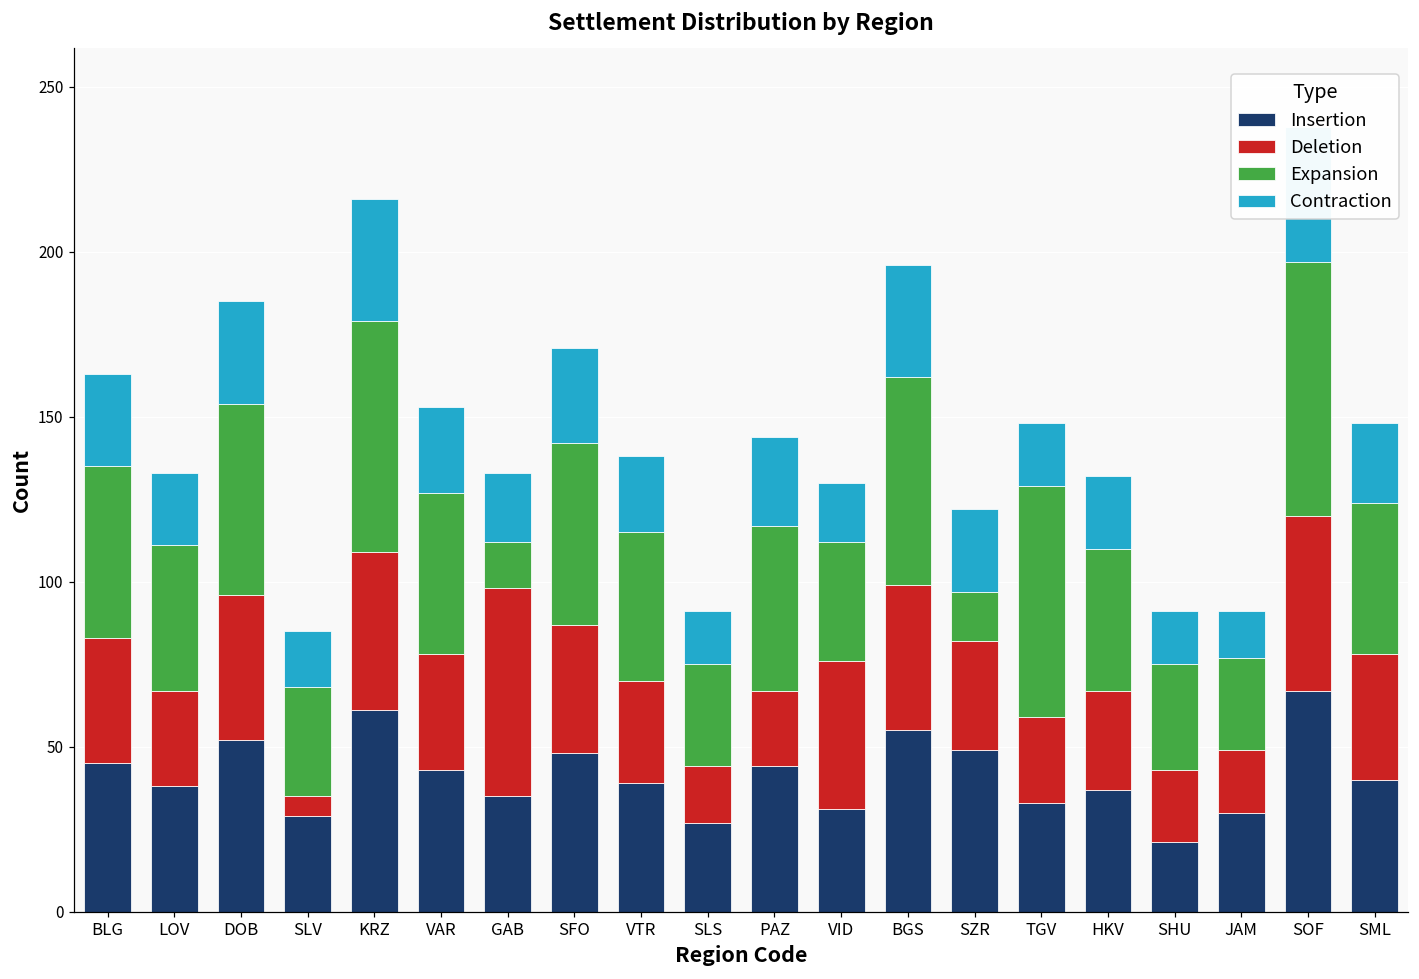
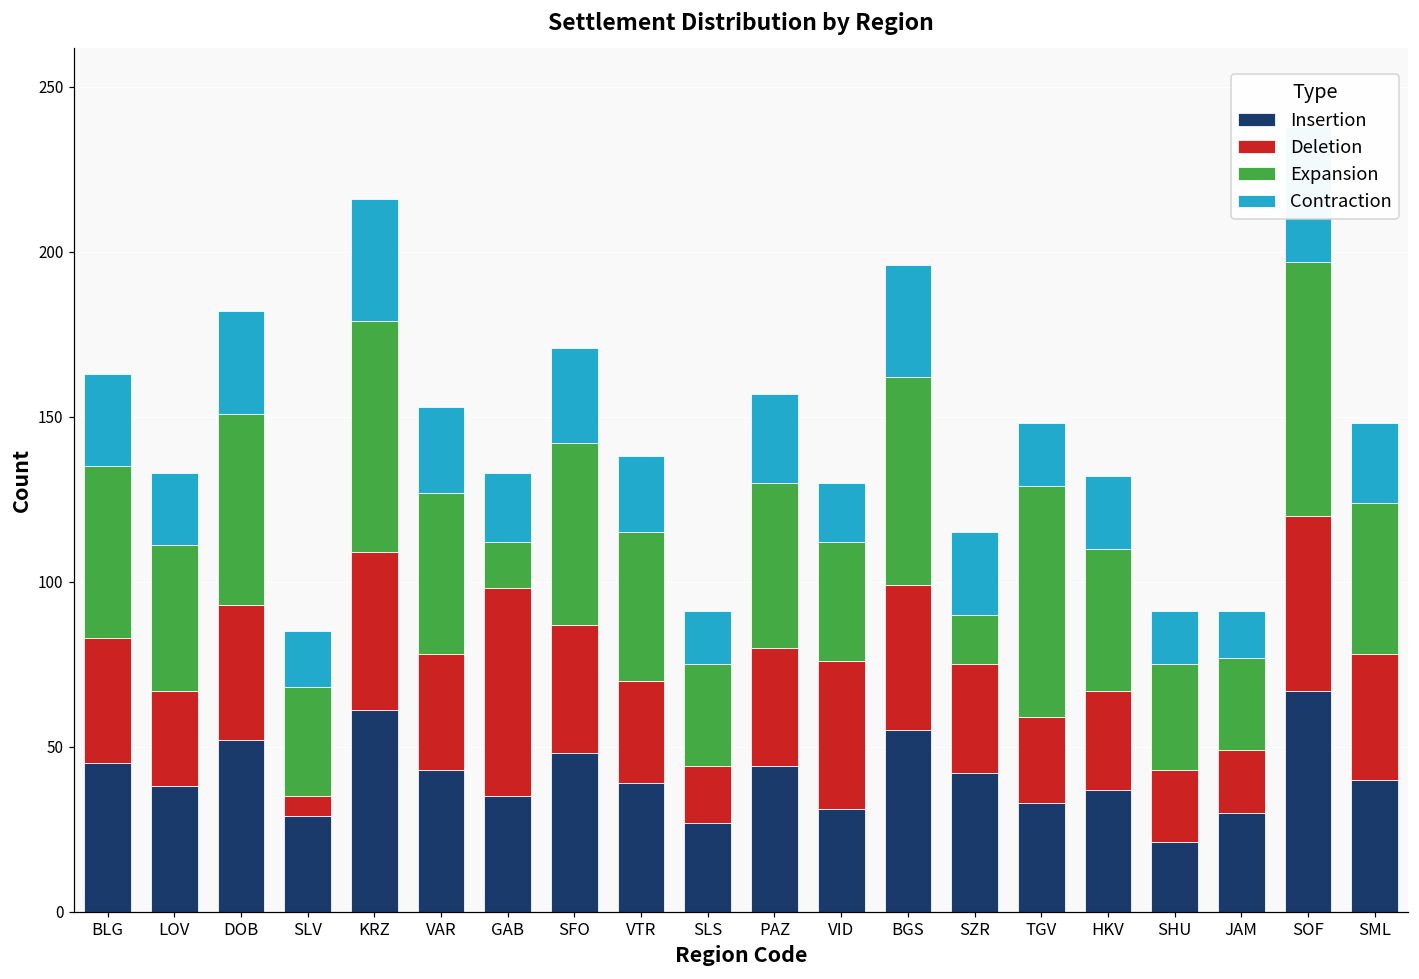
  {
    "Insertion": {
      "BLG": 45,
      "LOV": 38,
      "DOB": 52,
      "SLV": 29,
      "KRZ": 61,
      "VAR": 43,
      "GAB": 35,
      "SFO": 48,
      "VTR": 39,
      "SLS": 27,
      "PAZ": 44,
      "VID": 31,
      "BGS": 55,
-     "SZR": 49,
+     "SZR": 42,
      "TGV": 33,
      "HKV": 37,
      "SHU": 21,
      "JAM": 30,
      "SOF": 67,
      "SML": 40
    },
    "Deletion": {
      "BLG": 38,
      "LOV": 29,
-     "DOB": 44,
+     "DOB": 41,
      "SLV": 6,
      "KRZ": 48,
      "VAR": 35,
      "GAB": 63,
      "SFO": 39,
      "VTR": 31,
      "SLS": 17,
-     "PAZ": 23,
+     "PAZ": 36,
      "VID": 45,
      "BGS": 44,
      "SZR": 33,
      "TGV": 26,
      "HKV": 30,
      "SHU": 22,
      "JAM": 19,
      "SOF": 53,
      "SML": 38
    },
    "Expansion": {
      "BLG": 52,
      "LOV": 44,
      "DOB": 58,
      "SLV": 33,
      "KRZ": 70,
      "VAR": 49,
      "GAB": 14,
      "SFO": 55,
      "VTR": 45,
      "SLS": 31,
      "PAZ": 50,
      "VID": 36,
      "BGS": 63,
      "SZR": 15,
      "TGV": 70,
      "HKV": 43,
      "SHU": 32,
      "JAM": 28,
      "SOF": 77,
      "SML": 46
    },
    "Contraction": {
      "BLG": 28,
      "LOV": 22,
      "DOB": 31,
      "SLV": 17,
      "KRZ": 37,
      "VAR": 26,
      "GAB": 21,
      "SFO": 29,
      "VTR": 23,
      "SLS": 16,
      "PAZ": 27,
      "VID": 18,
      "BGS": 34,
      "SZR": 25,
      "TGV": 19,
      "HKV": 22,
      "SHU": 16,
      "JAM": 14,
      "SML": 24
    }
  }
